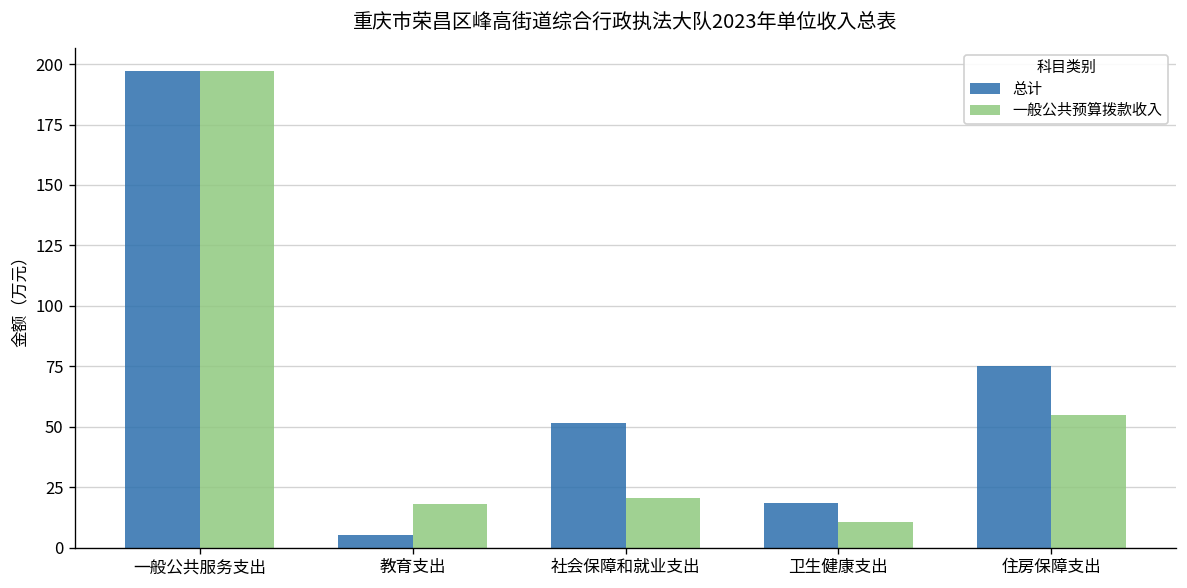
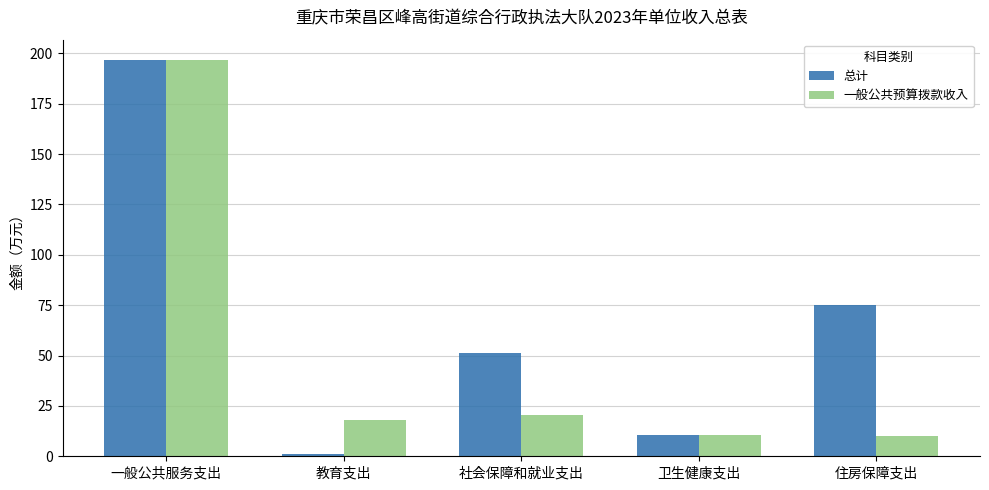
  {
    "总计": {
      "一般公共服务支出": 197,
-     "教育支出": 5,
+     "教育支出": 1,
      "社会保障和就业支出": 52,
-     "卫生健康支出": 18,
+     "卫生健康支出": 10,
      "住房保障支出": 75
    },
    "一般公共预算拨款收入": {
      "一般公共服务支出": 197,
      "教育支出": 18,
      "社会保障和就业支出": 21,
      "卫生健康支出": 10,
-     "住房保障支出": 55
+     "住房保障支出": 10
    }
  }
